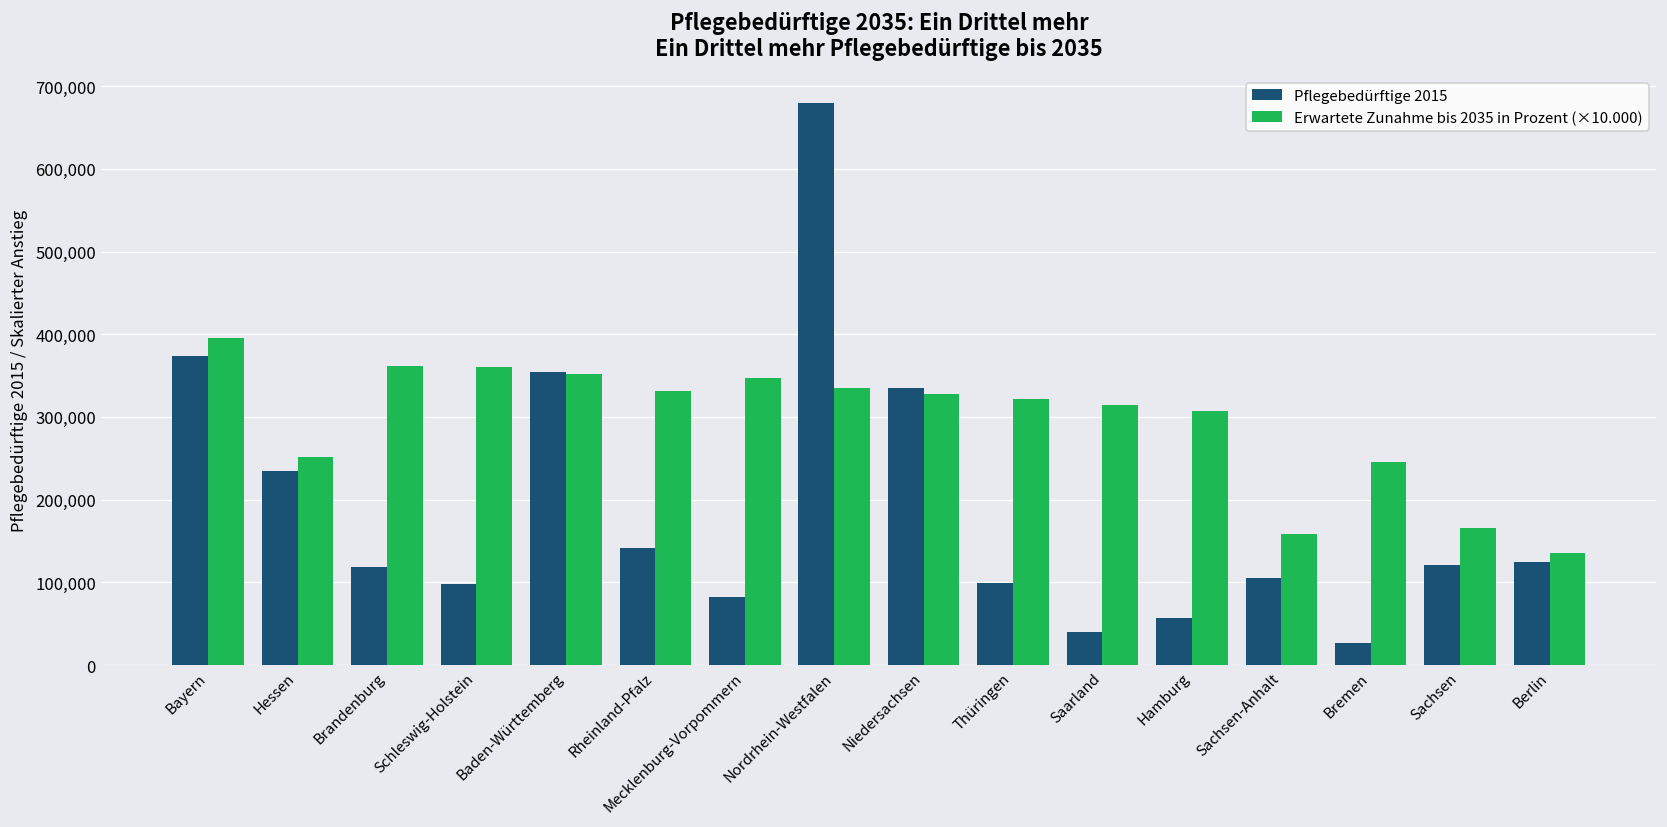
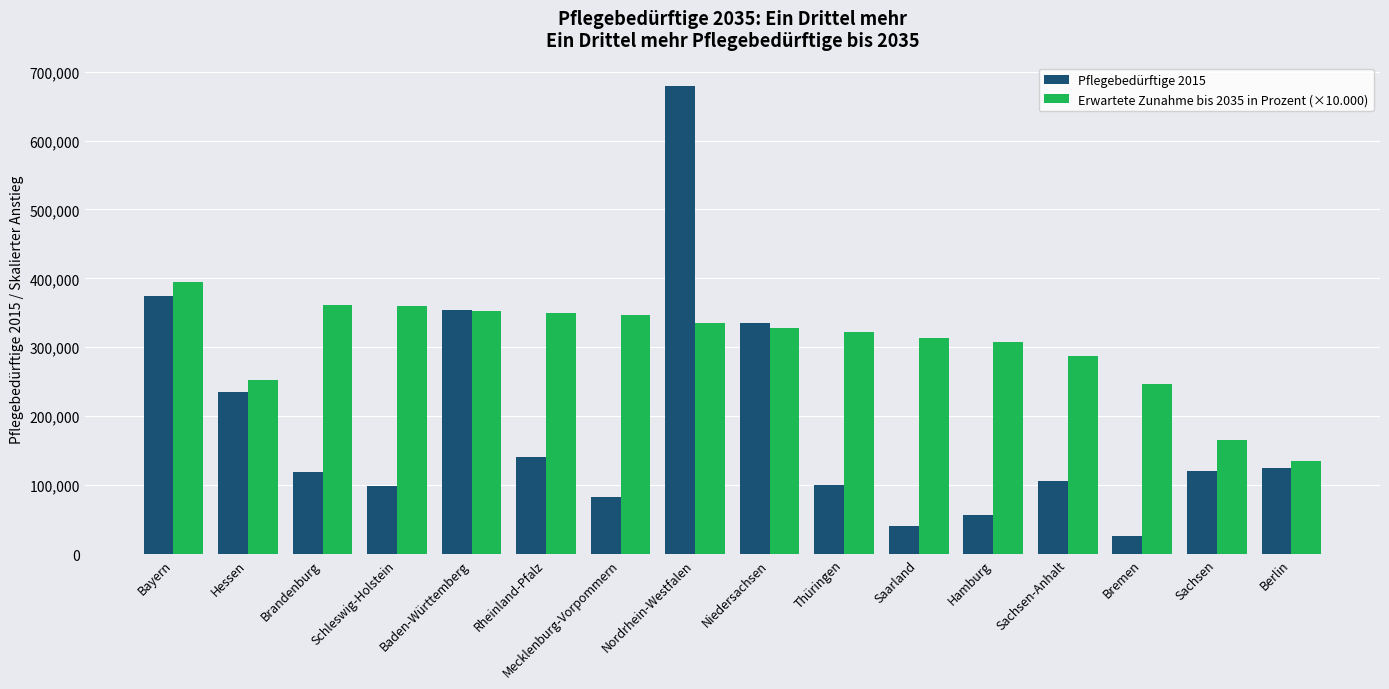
  {
    "Pflegebedürftige 2015": {
      "Bayern": "370,000",
      "Hessen": "230,000",
      "Brandenburg": "120,000",
      "Schleswig-Holstein": "100,000",
      "Baden-Württemberg": "350,000",
      "Rheinland-Pfalz": "140,000",
      "Mecklenburg-Vorpommern": "80,000",
      "Nordrhein-Westfalen": "680,000",
      "Niedersachsen": "330,000",
      "Thüringen": "100,000",
      "Saarland": "40,000",
      "Hamburg": "60,000",
      "Sachsen-Anhalt": "110,000",
      "Bremen": "30,000",
      "Sachsen": "120,000",
      "Berlin": "120,000"
    },
    "Erwartete Zunahme bis 2035 in Prozent (×10.000)": {
      "Bayern": "400,000",
      "Hessen": "250,000",
      "Brandenburg": "360,000",
      "Schleswig-Holstein": "360,000",
      "Baden-Württemberg": "350,000",
-     "Rheinland-Pfalz": "330,000",
+     "Rheinland-Pfalz": "350,000",
      "Mecklenburg-Vorpommern": "350,000",
      "Nordrhein-Westfalen": "340,000",
      "Niedersachsen": "330,000",
      "Thüringen": "320,000",
      "Saarland": "310,000",
      "Hamburg": "310,000",
-     "Sachsen-Anhalt": "160,000",
+     "Sachsen-Anhalt": "290,000",
      "Bremen": "250,000",
      "Sachsen": "170,000",
      "Berlin": "140,000"
    }
  }
